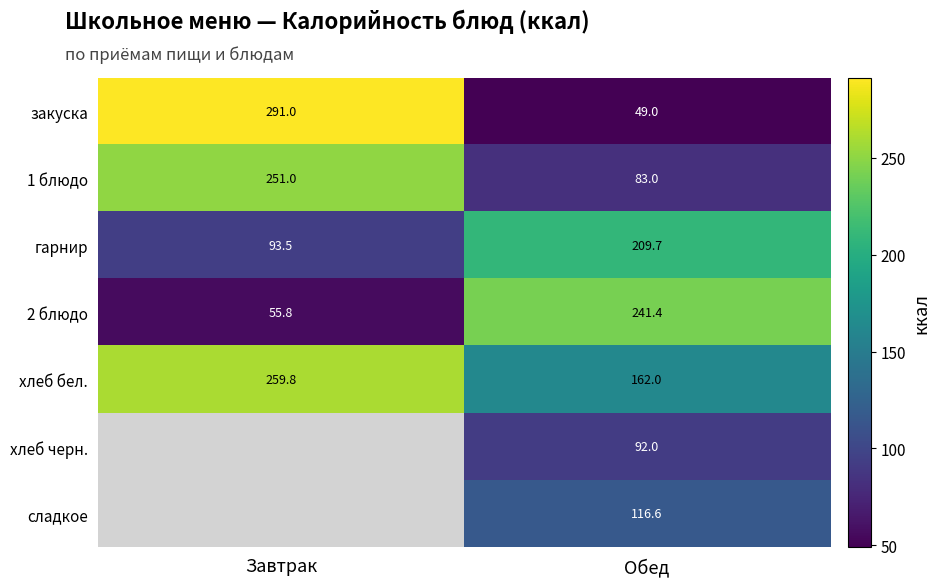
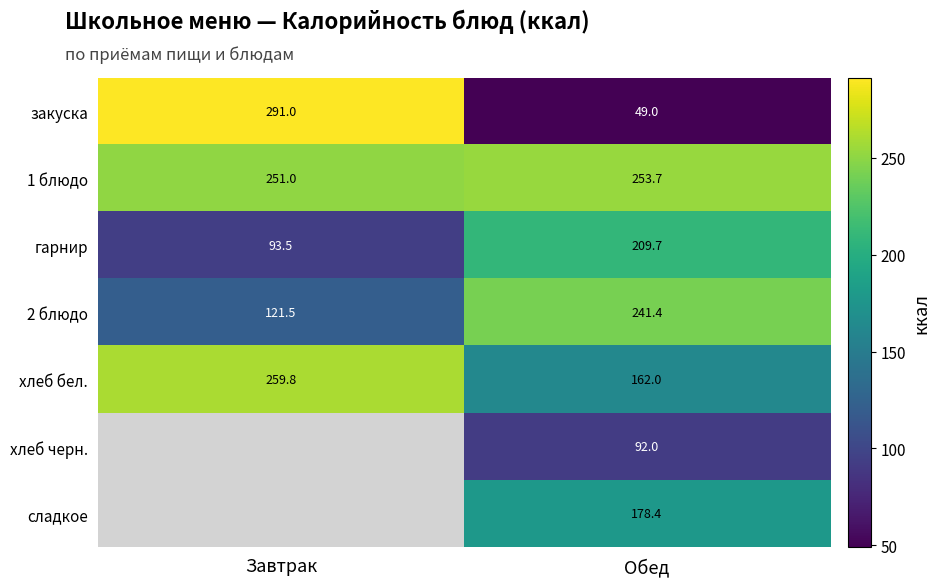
  {
    "закуска": {
      "Завтрак": 291.0,
      "Обед": 49.0
    },
    "1 блюдо": {
      "Завтрак": 251.0,
-     "Обед": 83.0
+     "Обед": 253.7
    },
    "гарнир": {
      "Завтрак": 93.5,
      "Обед": 209.7
    },
    "2 блюдо": {
-     "Завтрак": 55.8,
+     "Завтрак": 121.5,
      "Обед": 241.4
    },
    "хлеб бел.": {
      "Завтрак": 259.8,
      "Обед": 162.0
    },
    "хлеб черн.": {
      "Обед": 92.0
    },
    "сладкое": {
-     "Обед": 116.6
+     "Обед": 178.4
    }
  }
